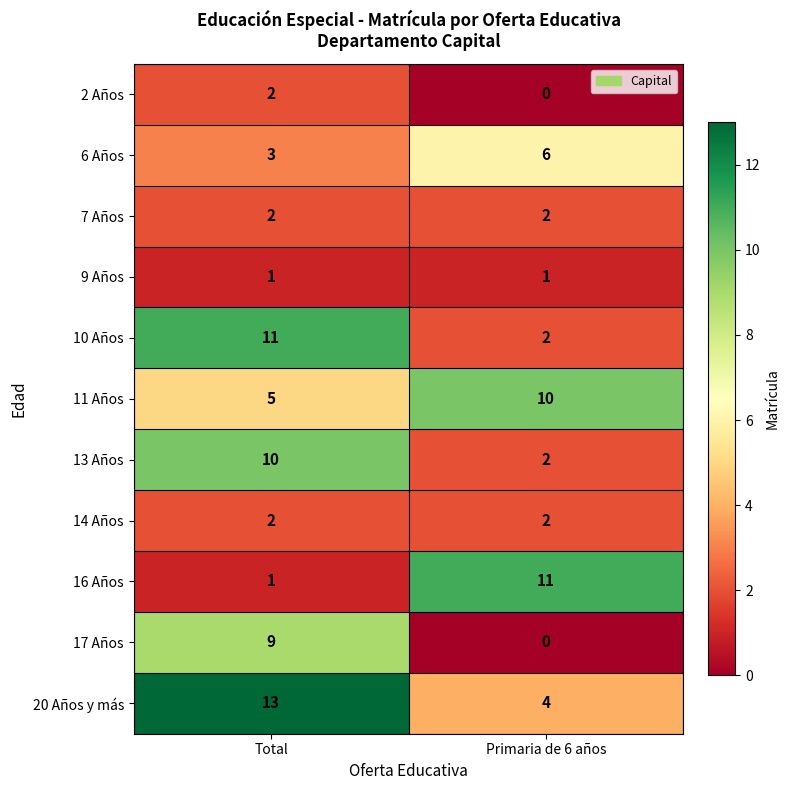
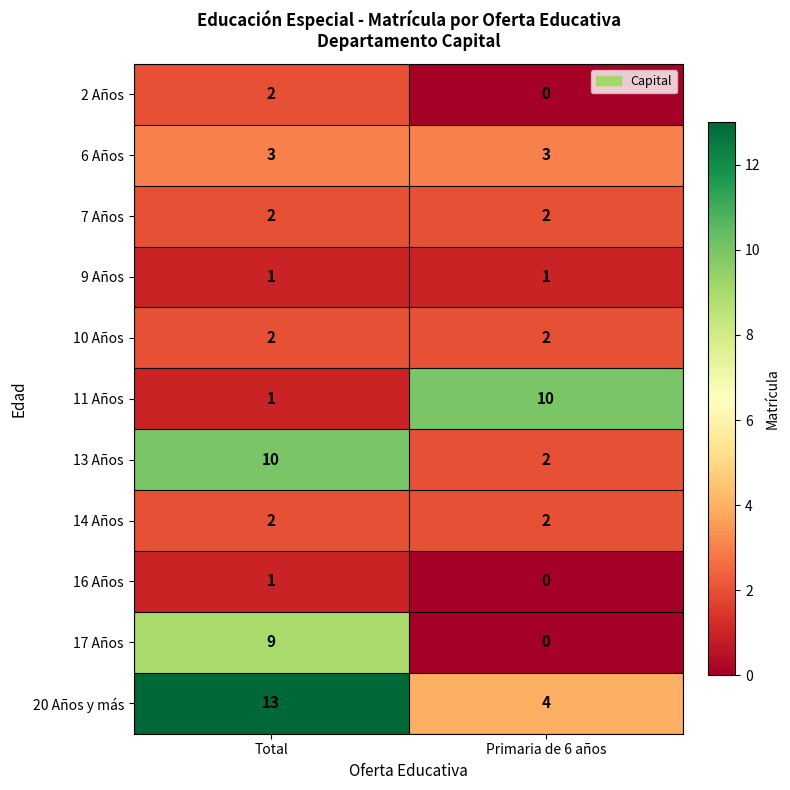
  {
    "2 Años": {
      "Total": 2,
      "Primaria de 6 años": 0
    },
    "6 Años": {
      "Total": 3,
-     "Primaria de 6 años": 6
+     "Primaria de 6 años": 3
    },
    "7 Años": {
      "Total": 2,
      "Primaria de 6 años": 2
    },
    "9 Años": {
      "Total": 1,
      "Primaria de 6 años": 1
    },
    "10 Años": {
-     "Total": 11,
+     "Total": 2,
      "Primaria de 6 años": 2
    },
    "11 Años": {
-     "Total": 5,
+     "Total": 1,
      "Primaria de 6 años": 10
    },
    "13 Años": {
      "Total": 10,
      "Primaria de 6 años": 2
    },
    "14 Años": {
      "Total": 2,
      "Primaria de 6 años": 2
    },
    "16 Años": {
      "Total": 1,
-     "Primaria de 6 años": 11
+     "Primaria de 6 años": 0
    },
    "17 Años": {
      "Total": 9,
      "Primaria de 6 años": 0
    },
    "20 Años y más": {
      "Total": 13,
      "Primaria de 6 años": 4
    }
  }
